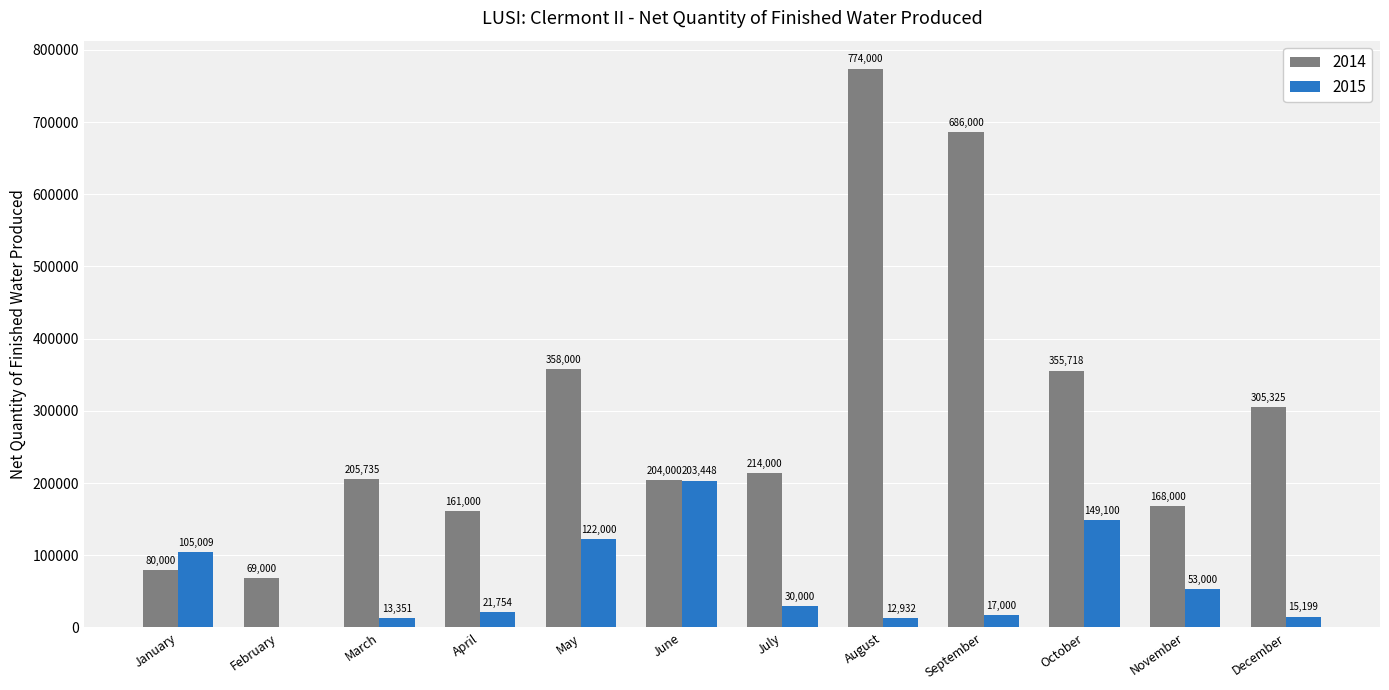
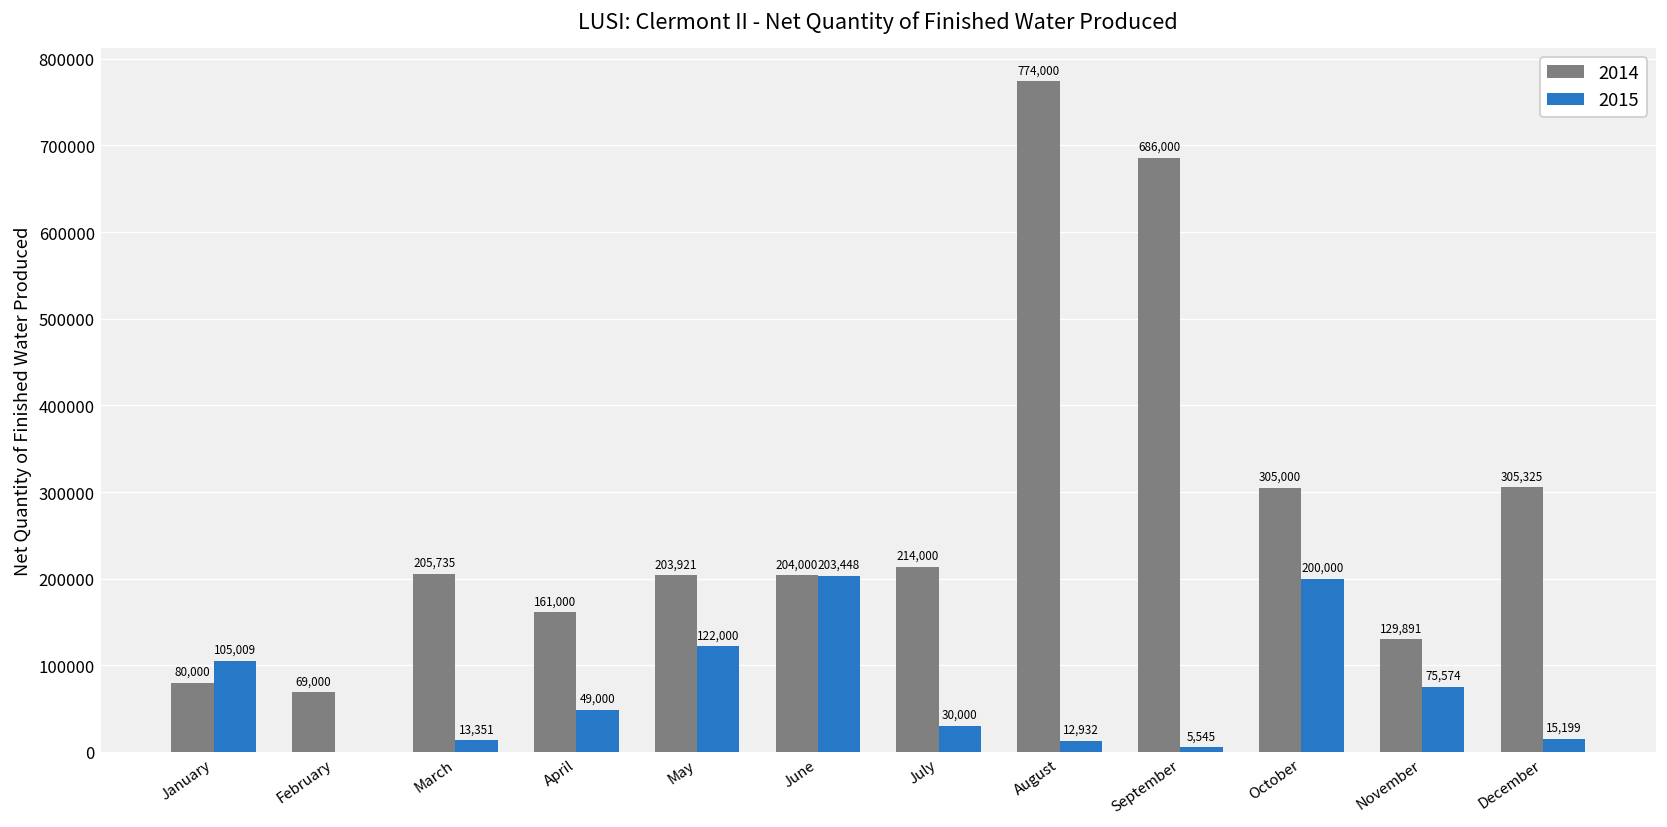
  {
    "2014": {
      "January": "80,000",
      "February": "69,000",
      "March": "205,735",
      "April": "161,000",
-     "May": "358,000",
+     "May": "203,921",
      "June": "204,000",
      "July": "214,000",
      "August": "774,000",
      "September": "686,000",
-     "October": "355,718",
-     "November": "168,000",
+     "October": "305,000",
+     "November": "129,891",
      "December": "305,325"
    },
    "2015": {
      "January": "105,009",
      "March": "13,351",
-     "April": "21,754",
+     "April": "49,000",
      "May": "122,000",
      "June": "203,448",
      "July": "30,000",
      "August": "12,932",
-     "September": "17,000",
-     "October": "149,100",
-     "November": "53,000",
+     "September": "5,545",
+     "October": "200,000",
+     "November": "75,574",
      "December": "15,199"
    }
  }
